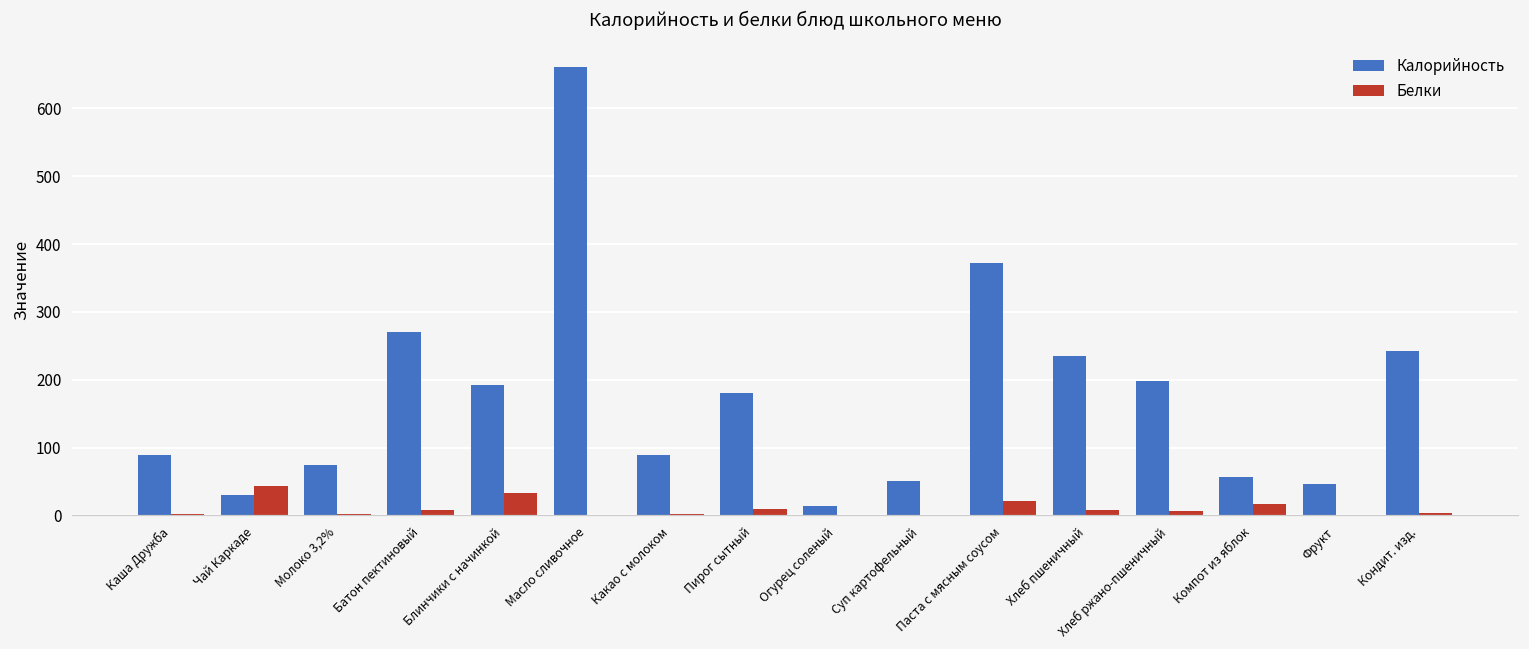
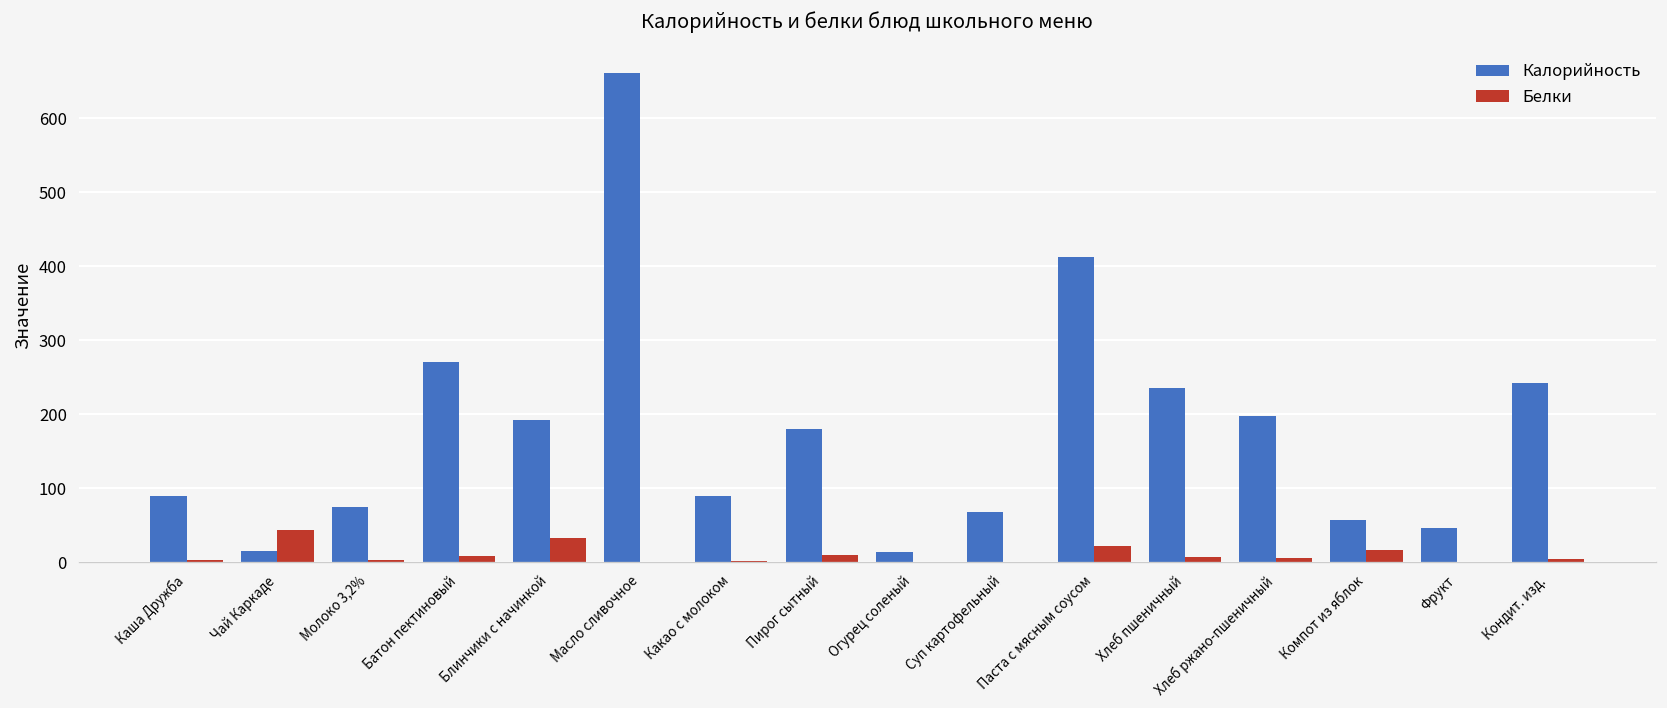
  {
    "Калорийность": {
      "Каша Дружба": 90,
-     "Чай Каркаде": 30,
+     "Чай Каркаде": 20,
      "Молоко 3,2%": 70,
      "Батон пектиновый": 270,
      "Блинчики с начинкой": 190,
      "Масло сливочное": 660,
      "Какао с молоком": 90,
      "Пирог сытный": 180,
      "Огурец соленый": 10,
-     "Суп картофельный": 50,
-     "Паста с мясным соусом": 370,
+     "Суп картофельный": 70,
+     "Паста с мясным соусом": 410,
      "Хлеб пшеничный": 240,
      "Хлеб ржано-пшеничный": 200,
      "Компот из яблок": 60,
      "Фрукт": 50,
      "Кондит. изд.": 240
    },
    "Белки": {
      "Чай Каркаде": 40,
      "Батон пектиновый": 10,
      "Блинчики с начинкой": 30,
      "Пирог сытный": 10,
      "Паста с мясным соусом": 20,
      "Хлеб пшеничный": 10,
      "Хлеб ржано-пшеничный": 10,
      "Компот из яблок": 20
    }
  }
